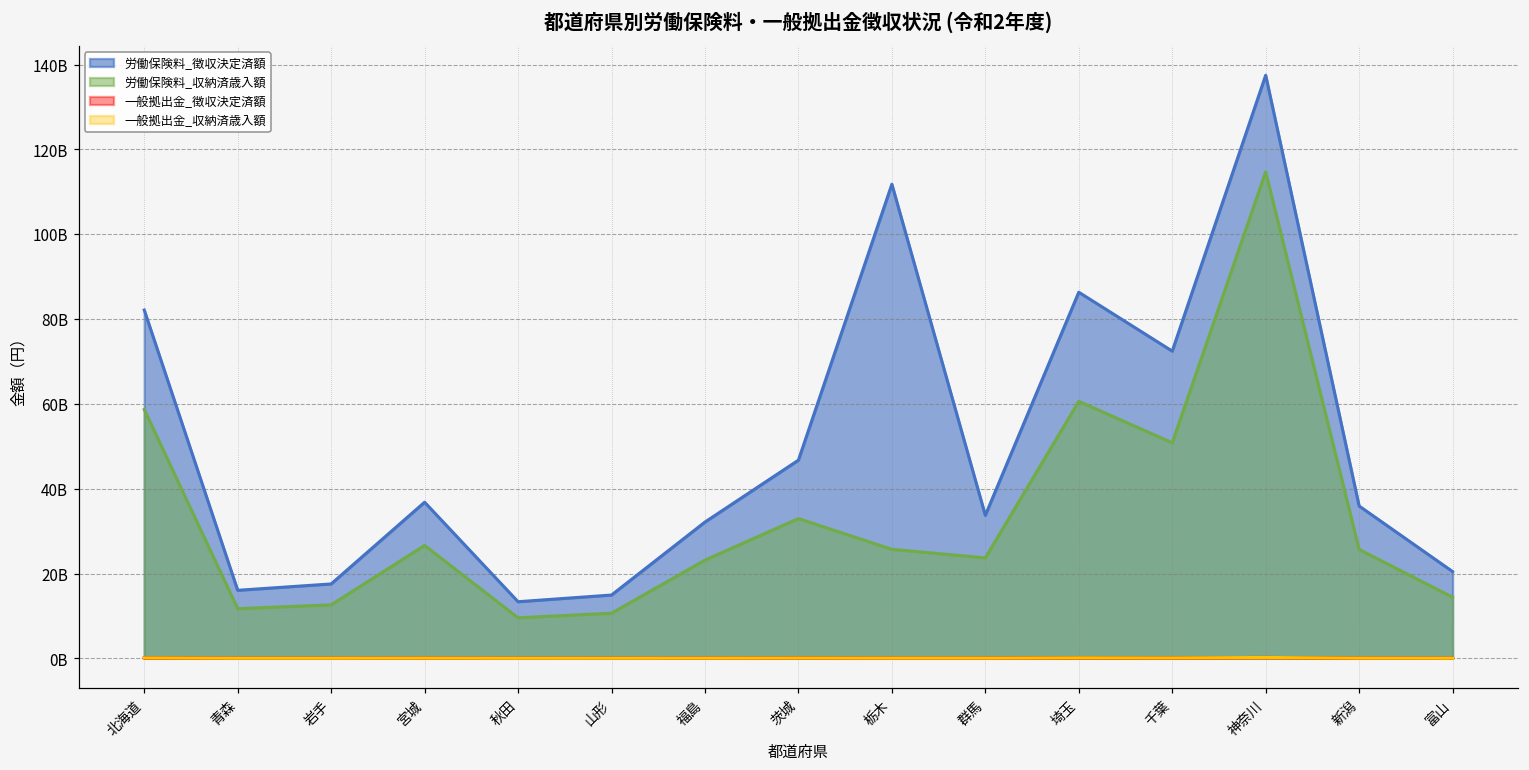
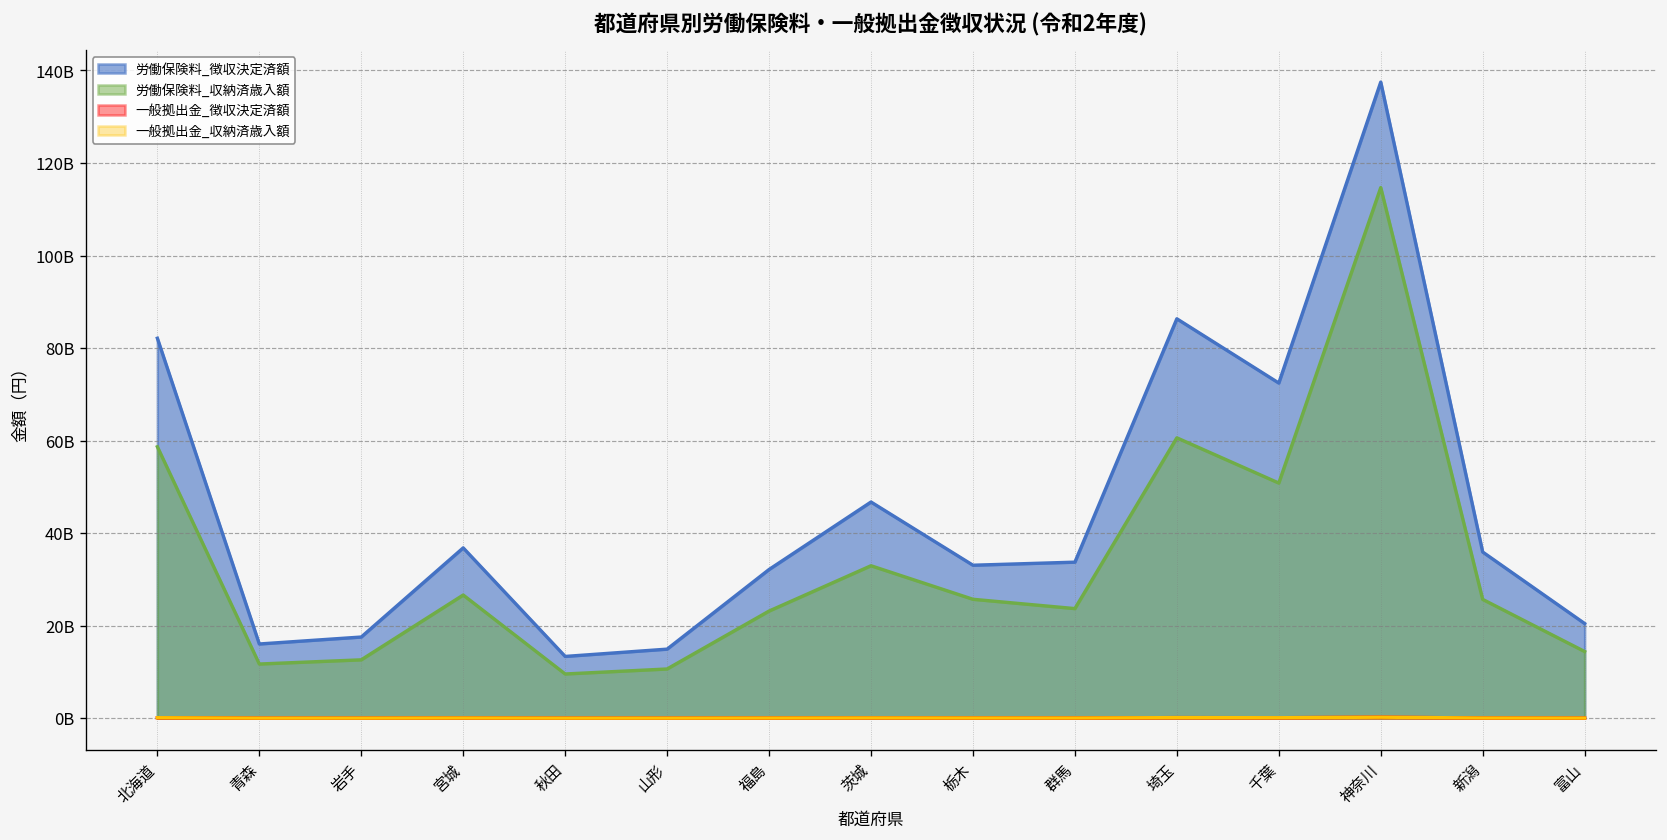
  {
    "労働保険料_徴収決定済額": {
      "北海道": 82000000000,
      "青森": 16000000000,
      "岩手": 18000000000,
      "宮城": 37000000000,
      "秋田": 13000000000,
      "山形": 15000000000,
      "福島": 32000000000,
      "茨城": 47000000000,
-     "栃木": 112000000000,
+     "栃木": 33000000000,
      "群馬": 34000000000,
      "埼玉": 86000000000,
      "千葉": 72000000000,
      "神奈川": 137000000000,
      "新潟": 36000000000,
      "富山": 20000000000
    },
    "労働保険料_収納済歳入額": {
      "北海道": 59000000000,
      "青森": 12000000000,
      "岩手": 13000000000,
      "宮城": 27000000000,
      "秋田": 10000000000,
      "山形": 11000000000,
      "福島": 23000000000,
      "茨城": 33000000000,
      "栃木": 26000000000,
      "群馬": 24000000000,
      "埼玉": 61000000000,
      "千葉": 51000000000,
      "神奈川": 115000000000,
      "新潟": 26000000000,
      "富山": 14000000000
    },
    "一般拠出金_収納済歳入額": {
      "北海道": 0,
      "青森": 0,
      "岩手": 0,
      "宮城": 0,
      "秋田": 0,
      "山形": 0,
      "福島": 0,
      "茨城": 0,
      "栃木": 0,
      "群馬": 0,
      "埼玉": 0,
      "千葉": 0,
      "神奈川": 0,
      "新潟": 0,
      "富山": 0
    }
  }
